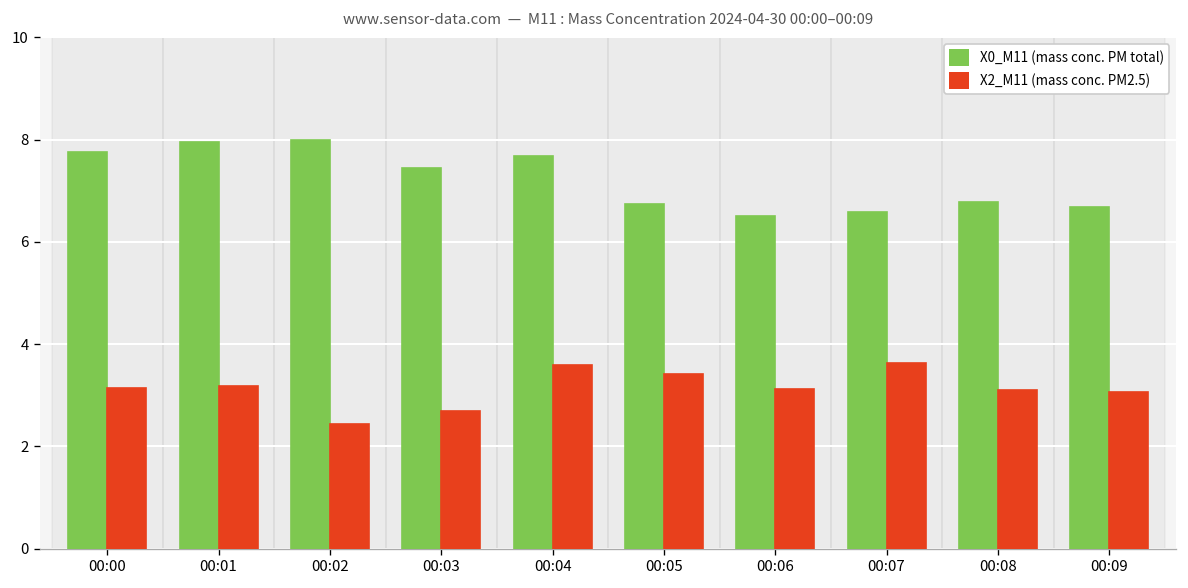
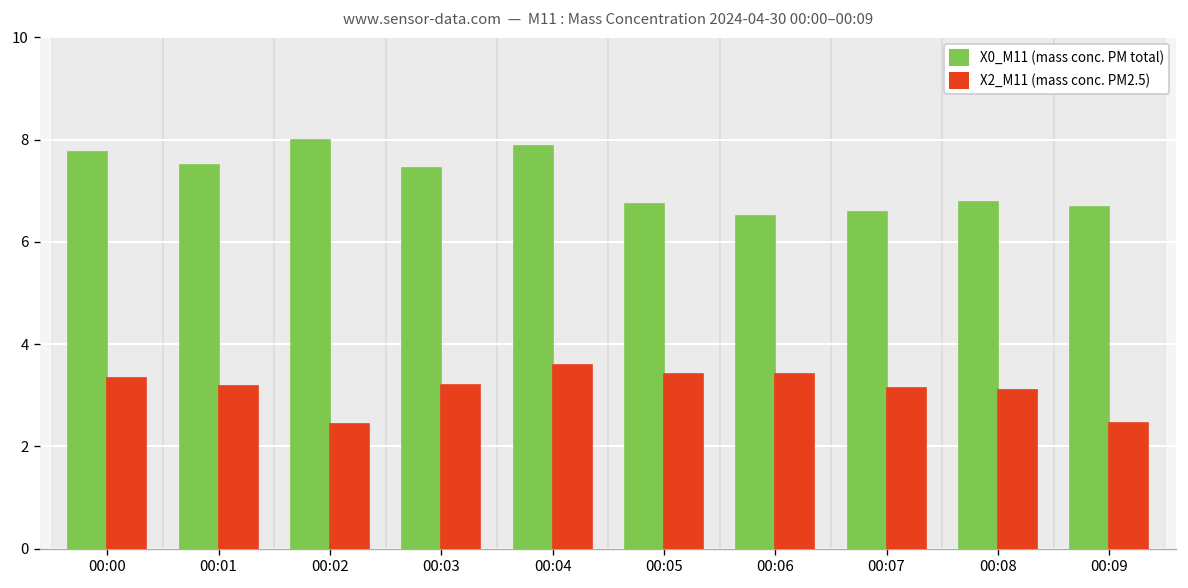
  {
    "X0_M11 (mass conc. PM total)": {
      "00:00": 7.8,
-     "00:01": 8.0,
+     "00:01": 7.5,
      "00:02": 8.0,
      "00:03": 7.4,
-     "00:04": 7.7,
+     "00:04": 7.9,
      "00:05": 6.8,
      "00:06": 6.5,
      "00:07": 6.6,
      "00:08": 6.8,
      "00:09": 6.7
    },
    "X2_M11 (mass conc. PM2.5)": {
-     "00:00": 3.1,
+     "00:00": 3.3,
      "00:01": 3.2,
      "00:02": 2.4,
-     "00:03": 2.7,
+     "00:03": 3.2,
      "00:04": 3.6,
      "00:05": 3.4,
-     "00:06": 3.1,
-     "00:07": 3.6,
+     "00:06": 3.4,
+     "00:07": 3.1,
      "00:08": 3.1,
-     "00:09": 3.1
+     "00:09": 2.5
    }
  }
